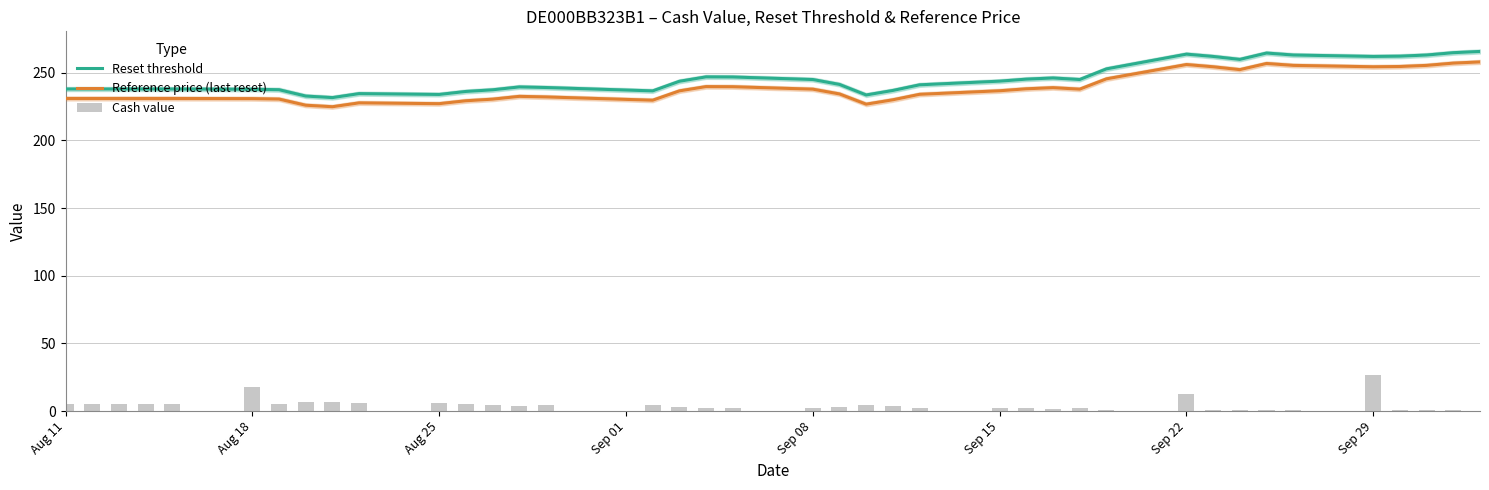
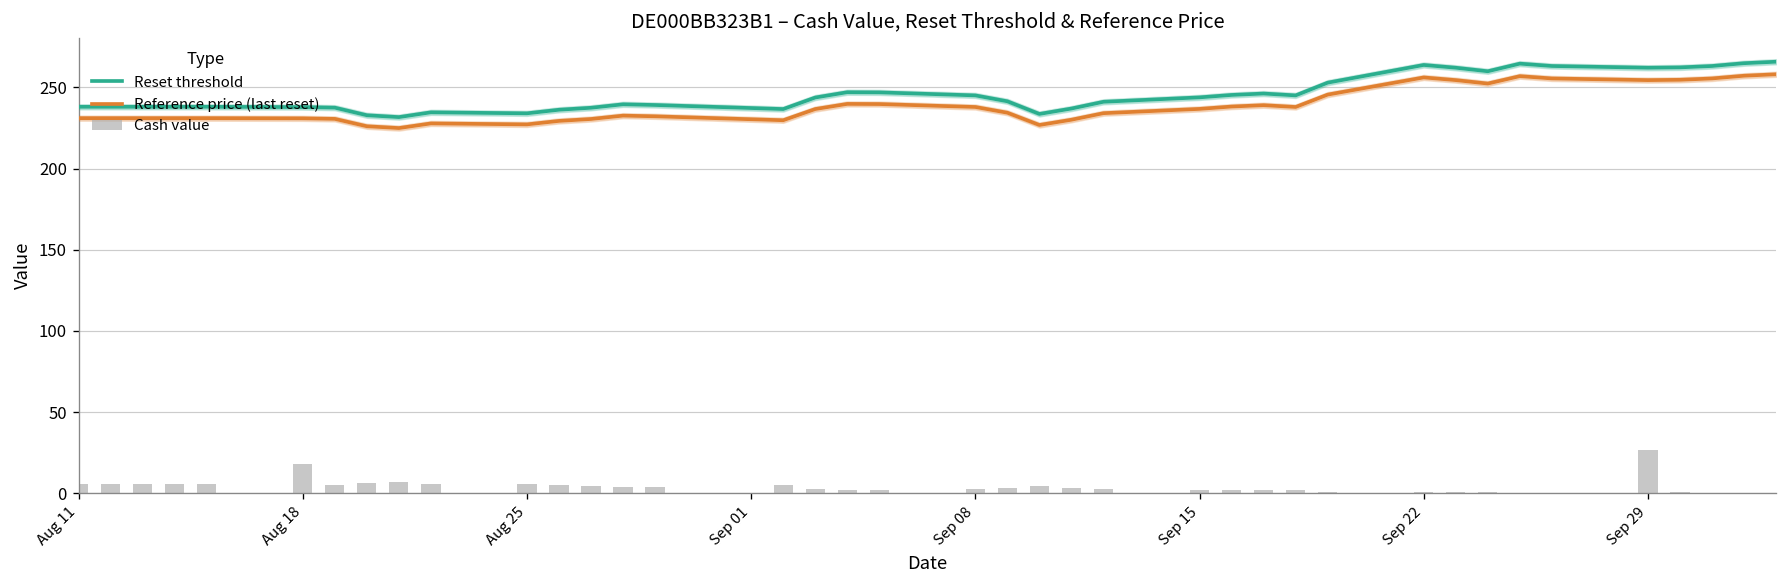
  {
    "Cash value": {
      "Aug 11": 6,
      "Aug 18": 18,
      "Aug 25": 6,
      "Sep 08": 2,
      "Sep 15": 2,
-     "Sep 22": 13,
+     "Sep 22": 0,
      "Sep 29": 27
    }
  }
